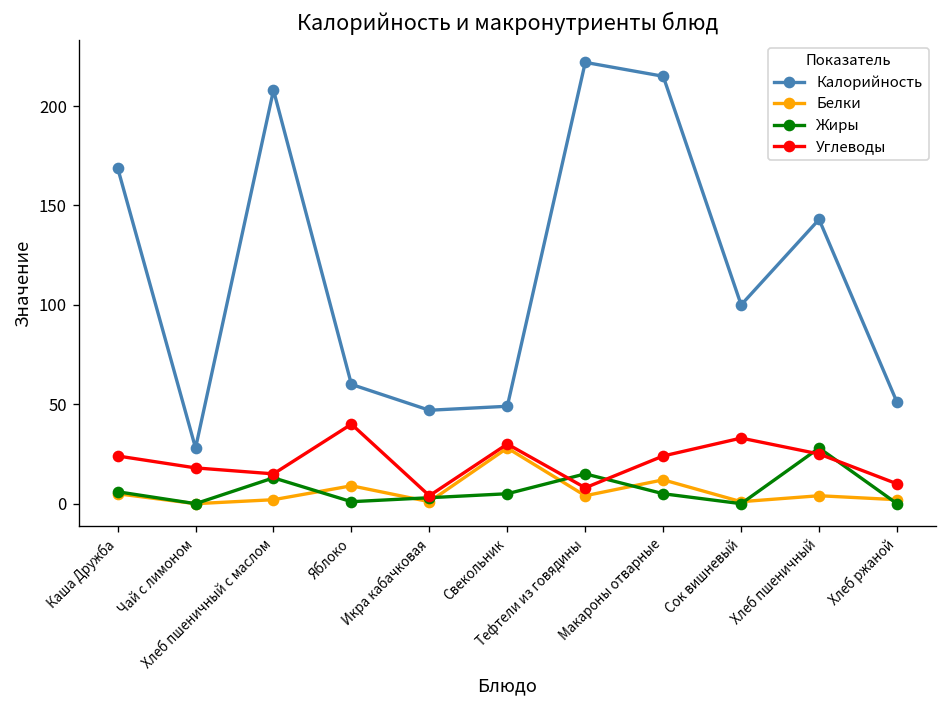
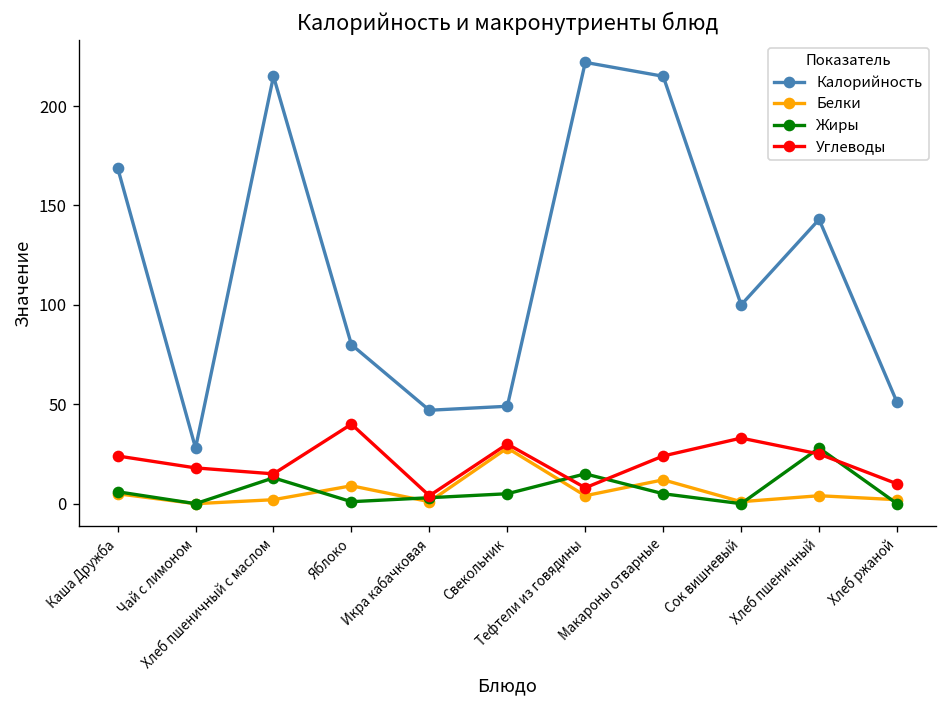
  {
    "Калорийность": {
      "Каша Дружба": 169,
      "Чай с лимоном": 28,
-     "Хлеб пшеничный с маслом": 208,
-     "Яблоко": 60,
+     "Хлеб пшеничный с маслом": 215,
+     "Яблоко": 80,
      "Икра кабачковая": 47,
      "Свекольник": 49,
      "Тефтели из говядины": 222,
      "Макароны отварные": 215,
      "Сок вишневый": 100,
      "Хлеб пшеничный": 143,
      "Хлеб ржаной": 51
    },
    "Белки": {
      "Хлеб пшеничный с маслом": 2,
      "Яблоко": 9,
      "Икра кабачковая": 1,
      "Свекольник": 28,
      "Тефтели из говядины": 4,
      "Макароны отварные": 12,
      "Хлеб пшеничный": 4,
      "Хлеб ржаной": 2
    },
    "Жиры": {
      "Хлеб пшеничный с маслом": 13,
      "Яблоко": 1,
      "Свекольник": 5,
      "Тефтели из говядины": 15,
      "Макароны отварные": 5,
      "Хлеб пшеничный": 28,
      "Хлеб ржаной": 0
    },
    "Углеводы": {
      "Каша Дружба": 24,
      "Чай с лимоном": 18,
      "Хлеб пшеничный с маслом": 15,
      "Яблоко": 40,
      "Свекольник": 30,
      "Тефтели из говядины": 8,
      "Макароны отварные": 24,
      "Сок вишневый": 33,
      "Хлеб пшеничный": 25,
      "Хлеб ржаной": 10
    }
  }
